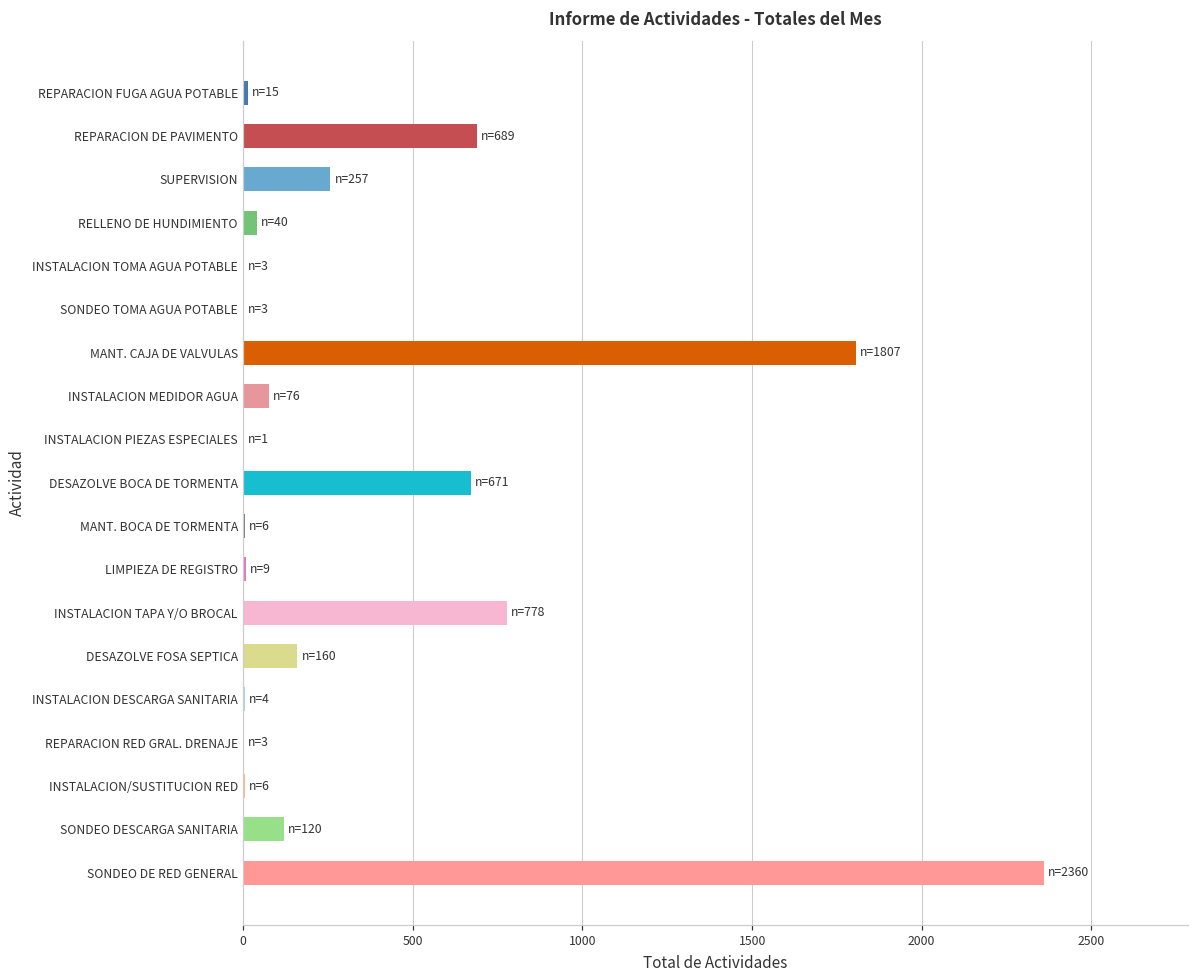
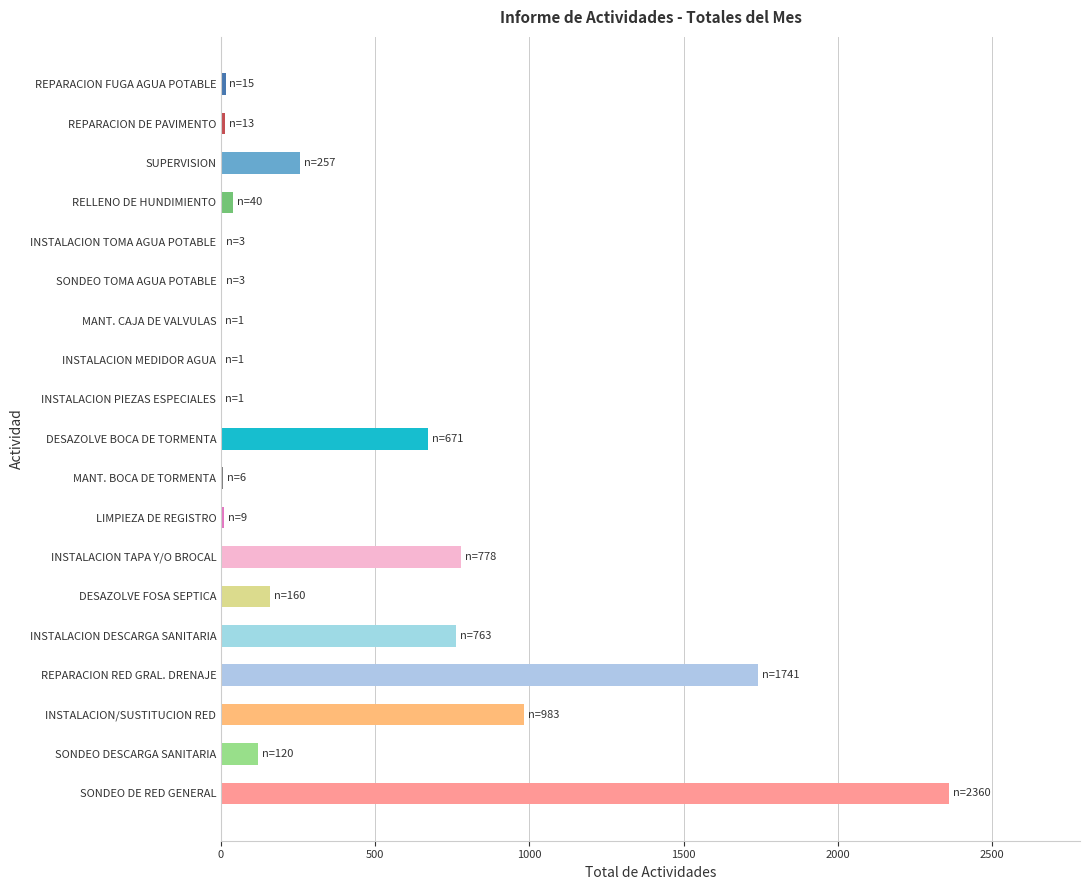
  {
    "REPARACION FUGA AGUA POTABLE": 15,
-   "REPARACION DE PAVIMENTO": 689,
+   "REPARACION DE PAVIMENTO": 13,
    "SUPERVISION": 257,
    "RELLENO DE HUNDIMIENTO": 40,
    "INSTALACION TOMA AGUA POTABLE": 3,
    "SONDEO TOMA AGUA POTABLE": 3,
-   "MANT. CAJA DE VALVULAS": 1807,
-   "INSTALACION MEDIDOR AGUA": 76,
+   "MANT. CAJA DE VALVULAS": 1,
+   "INSTALACION MEDIDOR AGUA": 1,
    "INSTALACION PIEZAS ESPECIALES": 1,
    "DESAZOLVE BOCA DE TORMENTA": 671,
    "MANT. BOCA DE TORMENTA": 6,
    "LIMPIEZA DE REGISTRO": 9,
    "INSTALACION TAPA Y/O BROCAL": 778,
    "DESAZOLVE FOSA SEPTICA": 160,
-   "INSTALACION DESCARGA SANITARIA": 4,
-   "REPARACION RED GRAL. DRENAJE": 3,
-   "INSTALACION/SUSTITUCION RED": 6,
+   "INSTALACION DESCARGA SANITARIA": 763,
+   "REPARACION RED GRAL. DRENAJE": 1741,
+   "INSTALACION/SUSTITUCION RED": 983,
    "SONDEO DESCARGA SANITARIA": 120,
    "SONDEO DE RED GENERAL": 2360
  }
